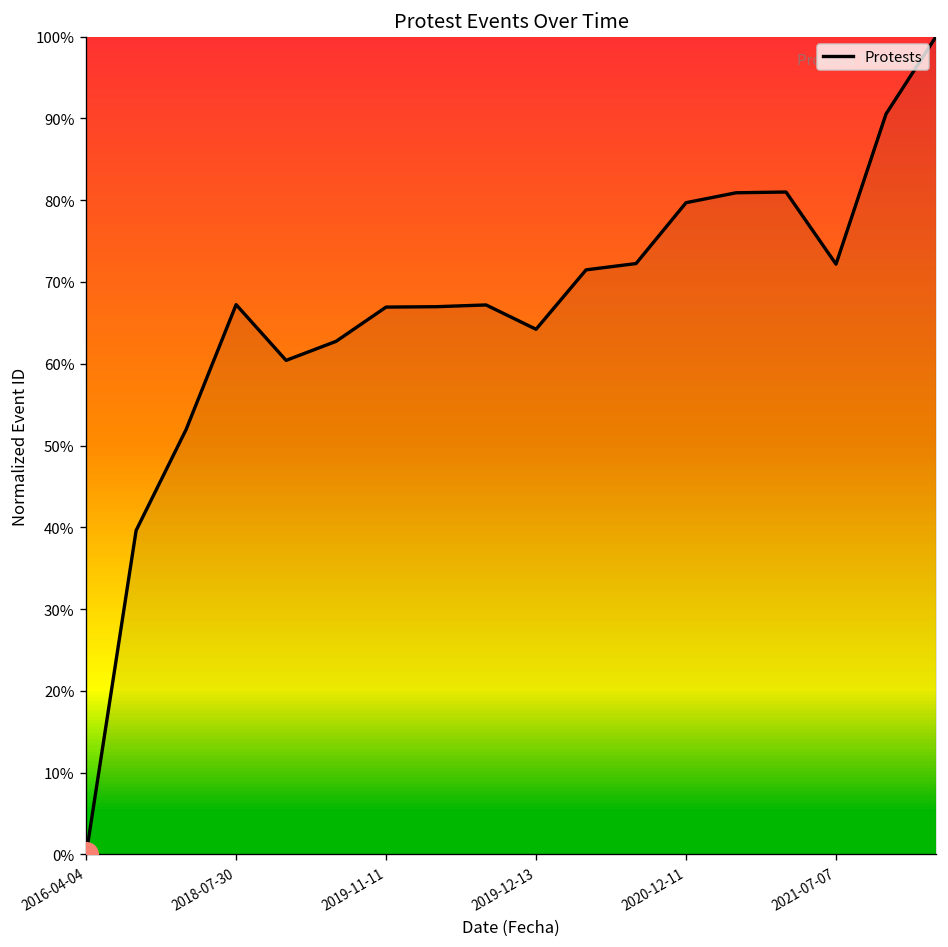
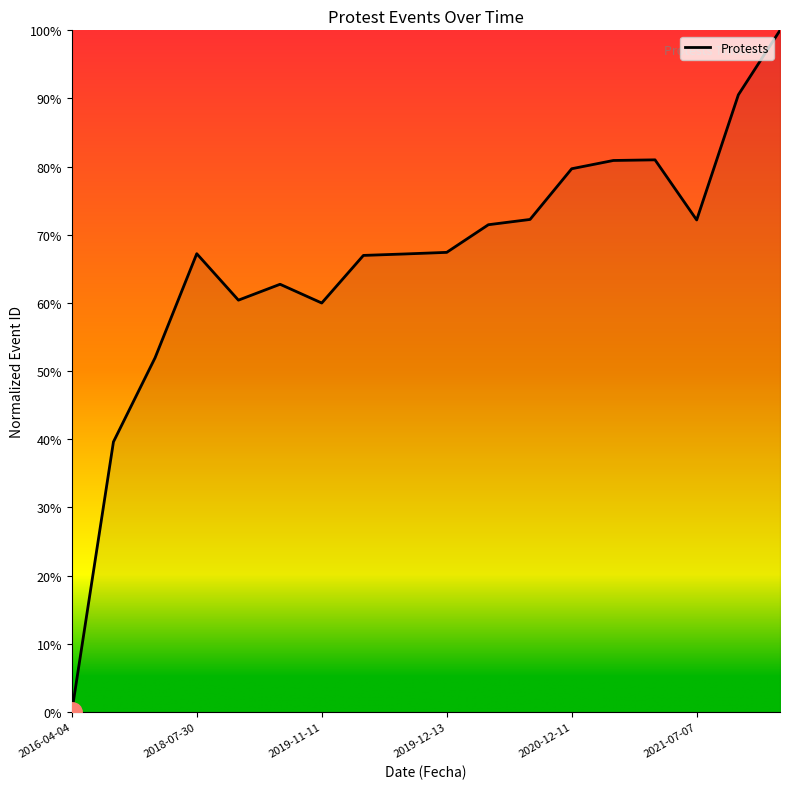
  {
    "Protests": {
      "2018-07-30": "67%",
-     "2019-11-11": "67%",
-     "2019-12-13": "64%",
+     "2019-11-11": "60%",
+     "2019-12-13": "67%",
      "2020-12-11": "80%",
      "2021-07-07": "72%"
    }
  }
